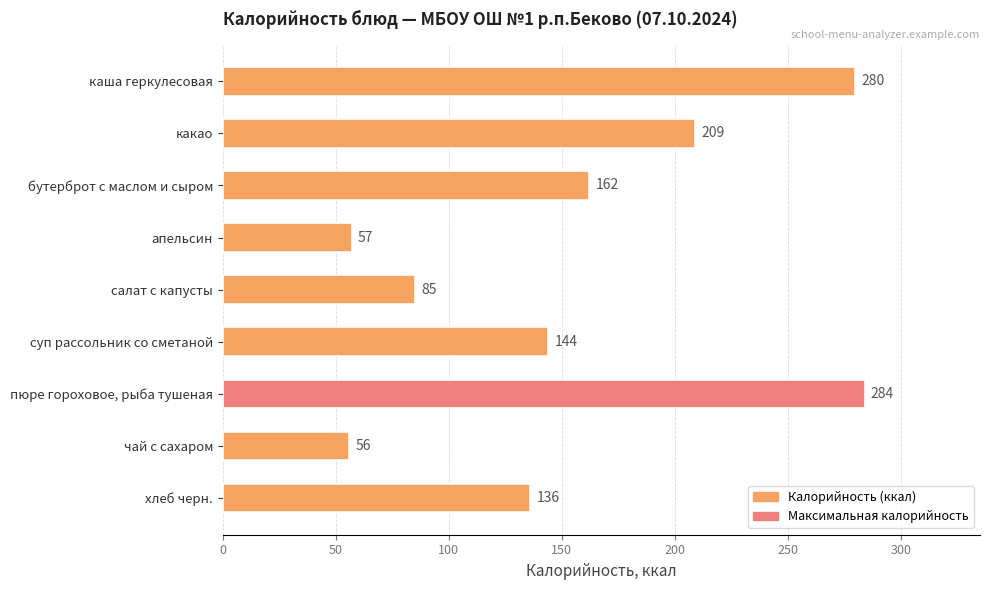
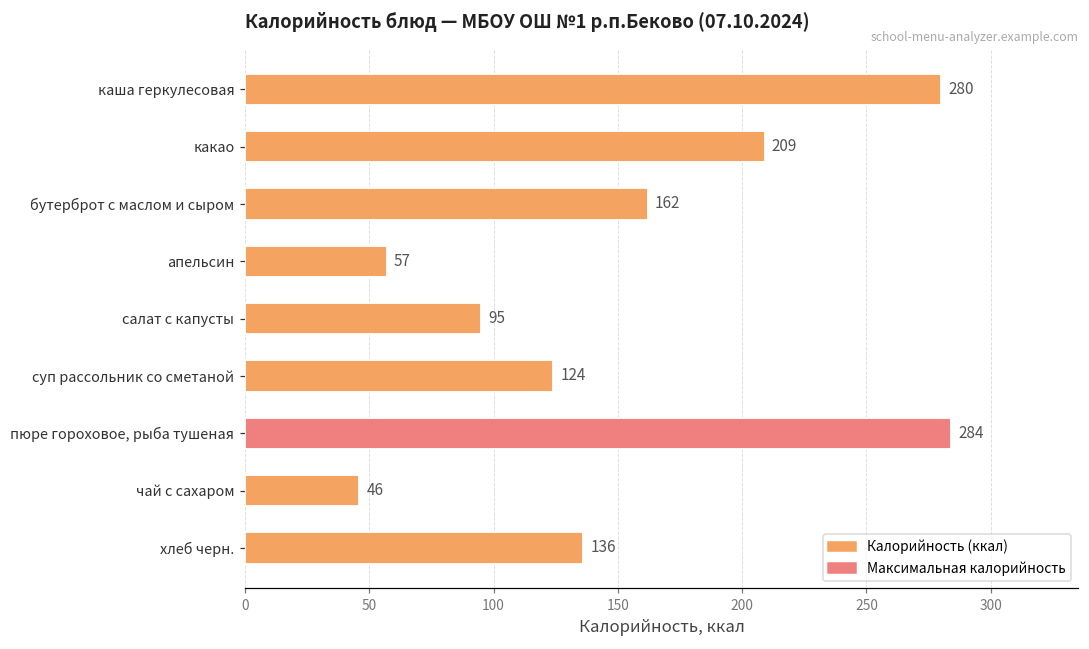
  {
    "каша геркулесовая": 280,
    "какао": 209,
    "бутерброт с маслом и сыром": 162,
    "апельсин": 57,
-   "салат с капусты": 85,
-   "суп рассольник со сметаной": 144,
+   "салат с капусты": 95,
+   "суп рассольник со сметаной": 124,
    "пюре гороховое, рыба тушеная": 284,
-   "чай с сахаром": 56,
+   "чай с сахаром": 46,
    "хлеб черн.": 136
  }
